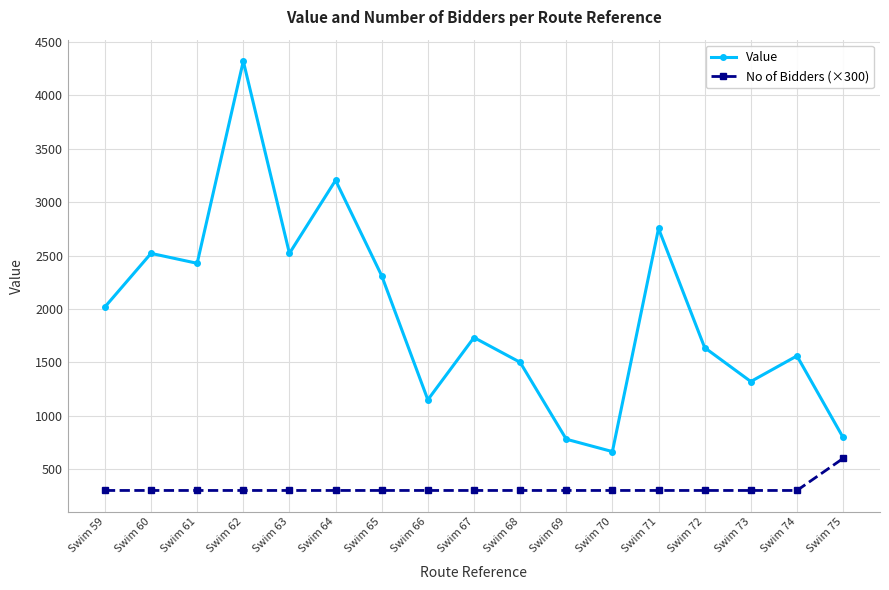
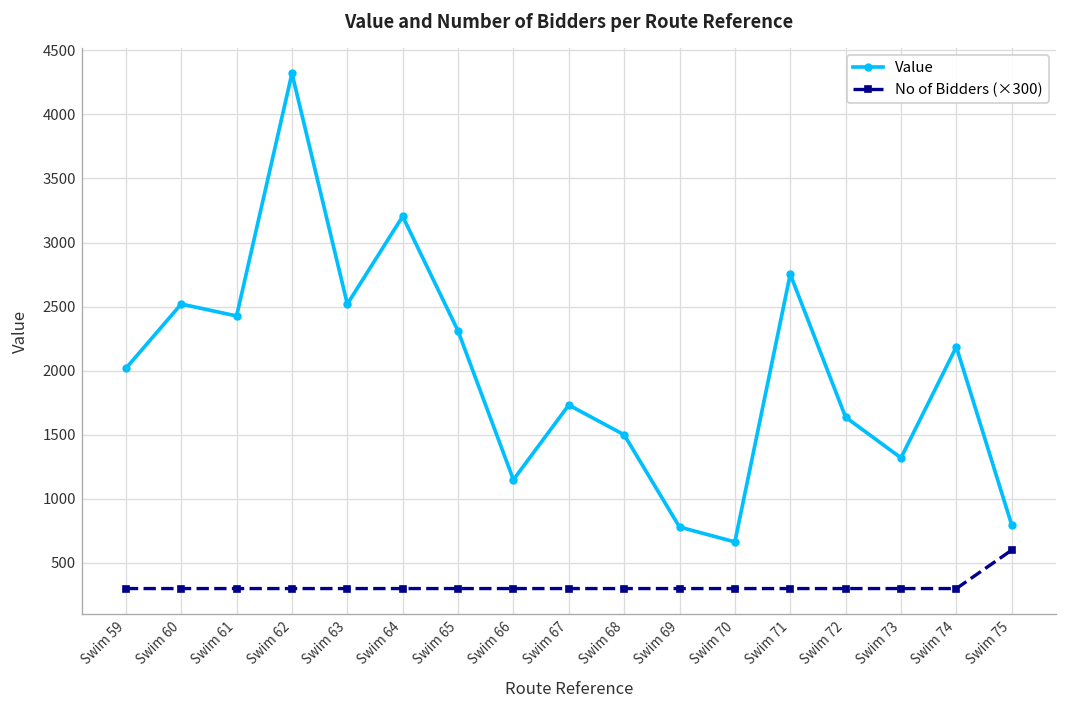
  {
    "Value": {
      "Swim 59": 2020,
      "Swim 60": 2520,
      "Swim 61": 2430,
      "Swim 62": 4320,
      "Swim 63": 2520,
      "Swim 64": 3200,
      "Swim 65": 2310,
      "Swim 66": 1150,
      "Swim 67": 1730,
      "Swim 68": 1500,
      "Swim 69": 780,
      "Swim 70": 660,
      "Swim 71": 2750,
      "Swim 72": 1640,
      "Swim 73": 1320,
-     "Swim 74": 1560,
+     "Swim 74": 2190,
      "Swim 75": 800
    },
    "No of Bidders (×300)": {
      "Swim 59": 300,
      "Swim 60": 300,
      "Swim 61": 300,
      "Swim 62": 300,
      "Swim 63": 300,
      "Swim 64": 300,
      "Swim 65": 300,
      "Swim 66": 300,
      "Swim 67": 300,
      "Swim 68": 300,
      "Swim 69": 300,
      "Swim 70": 300,
      "Swim 71": 300,
      "Swim 72": 300,
      "Swim 73": 300,
      "Swim 74": 300,
      "Swim 75": 600
    }
  }
